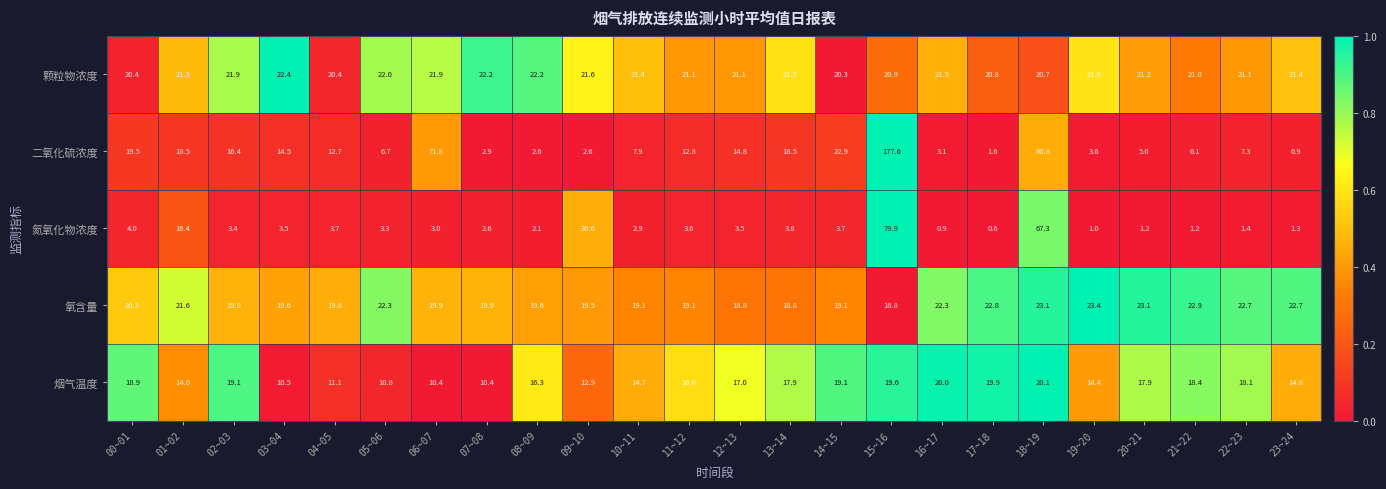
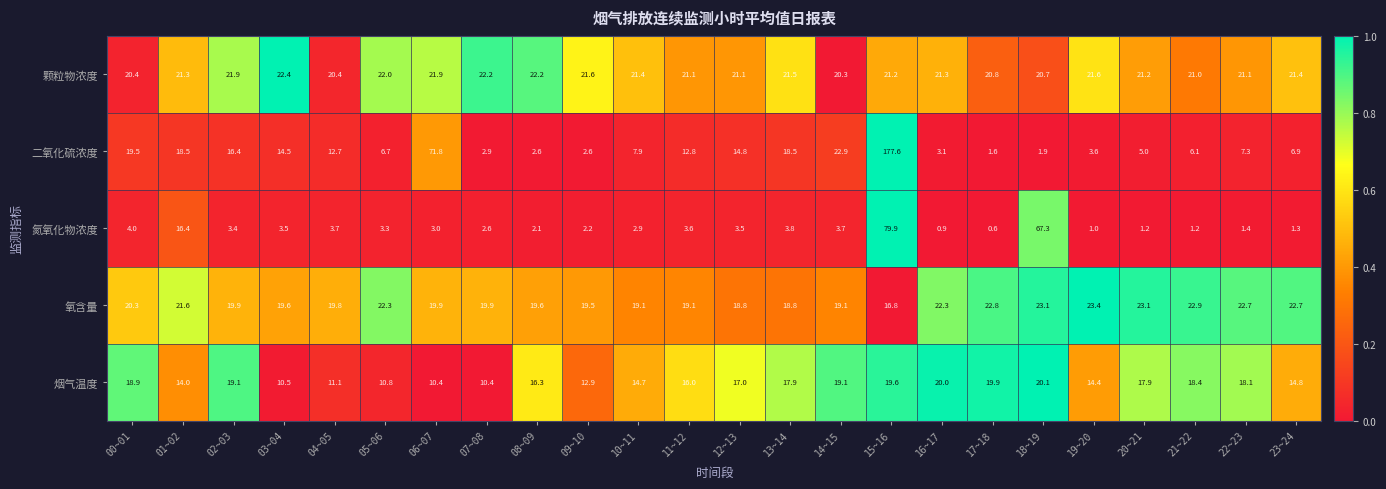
  {
    "颗粒物浓度": {
      "00~01": 20.4,
      "01~02": 21.3,
      "02~03": 21.9,
      "03~04": 22.4,
      "04~05": 20.4,
      "05~06": 22.0,
      "06~07": 21.9,
      "07~08": 22.2,
      "08~09": 22.2,
      "09~10": 21.6,
      "10~11": 21.4,
      "11~12": 21.1,
      "12~13": 21.1,
      "13~14": 21.5,
      "14~15": 20.3,
-     "15~16": 20.9,
+     "15~16": 21.2,
      "16~17": 21.3,
      "17~18": 20.8,
      "18~19": 20.7,
      "19~20": 21.6,
      "20~21": 21.2,
      "21~22": 21.0,
      "22~23": 21.1,
      "23~24": 21.4
    },
    "二氧化硫浓度": {
      "00~01": 19.5,
      "01~02": 18.5,
      "02~03": 16.4,
      "03~04": 14.5,
      "04~05": 12.7,
      "05~06": 6.7,
      "06~07": 71.8,
      "07~08": 2.9,
      "08~09": 2.6,
      "09~10": 2.6,
      "10~11": 7.9,
      "11~12": 12.8,
      "12~13": 14.8,
      "13~14": 18.5,
      "14~15": 22.9,
      "15~16": 177.6,
      "16~17": 3.1,
      "17~18": 1.6,
-     "18~19": 80.8,
+     "18~19": 1.9,
      "19~20": 3.6,
      "20~21": 5.0,
      "21~22": 6.1,
      "22~23": 7.3,
      "23~24": 6.9
    },
    "氮氧化物浓度": {
      "00~01": 4.0,
      "01~02": 16.4,
      "02~03": 3.4,
      "03~04": 3.5,
      "04~05": 3.7,
      "05~06": 3.3,
      "06~07": 3.0,
      "07~08": 2.6,
      "08~09": 2.1,
-     "09~10": 36.6,
+     "09~10": 2.2,
      "10~11": 2.9,
      "11~12": 3.6,
      "12~13": 3.5,
      "13~14": 3.8,
      "14~15": 3.7,
      "15~16": 79.9,
      "16~17": 0.9,
      "17~18": 0.6,
      "18~19": 67.3,
      "19~20": 1.0,
      "20~21": 1.2,
      "21~22": 1.2,
      "22~23": 1.4,
      "23~24": 1.3
    },
    "氧含量": {
      "00~01": 20.3,
      "01~02": 21.6,
      "02~03": 19.9,
      "03~04": 19.6,
      "04~05": 19.8,
      "05~06": 22.3,
      "06~07": 19.9,
      "07~08": 19.9,
      "08~09": 19.6,
      "09~10": 19.5,
      "10~11": 19.1,
      "11~12": 19.1,
      "12~13": 18.8,
      "13~14": 18.8,
      "14~15": 19.1,
      "15~16": 16.8,
      "16~17": 22.3,
      "17~18": 22.8,
      "18~19": 23.1,
      "19~20": 23.4,
      "20~21": 23.1,
      "21~22": 22.9,
      "22~23": 22.7,
      "23~24": 22.7
    },
    "烟气温度": {
      "00~01": 18.9,
      "01~02": 14.0,
      "02~03": 19.1,
      "03~04": 10.5,
      "04~05": 11.1,
      "05~06": 10.8,
      "06~07": 10.4,
      "07~08": 10.4,
      "08~09": 16.3,
      "09~10": 12.9,
      "10~11": 14.7,
      "11~12": 16.0,
      "12~13": 17.0,
      "13~14": 17.9,
      "14~15": 19.1,
      "15~16": 19.6,
      "16~17": 20.0,
      "17~18": 19.9,
      "18~19": 20.1,
      "19~20": 14.4,
      "20~21": 17.9,
      "21~22": 18.4,
      "22~23": 18.1,
      "23~24": 14.8
    }
  }
